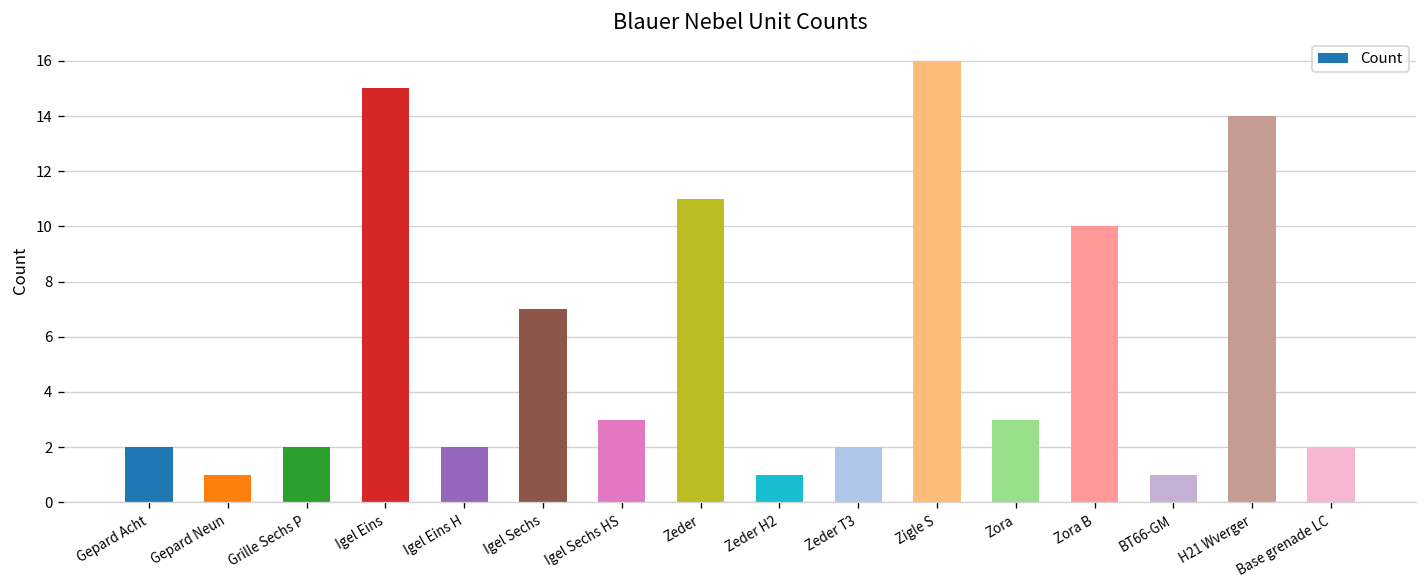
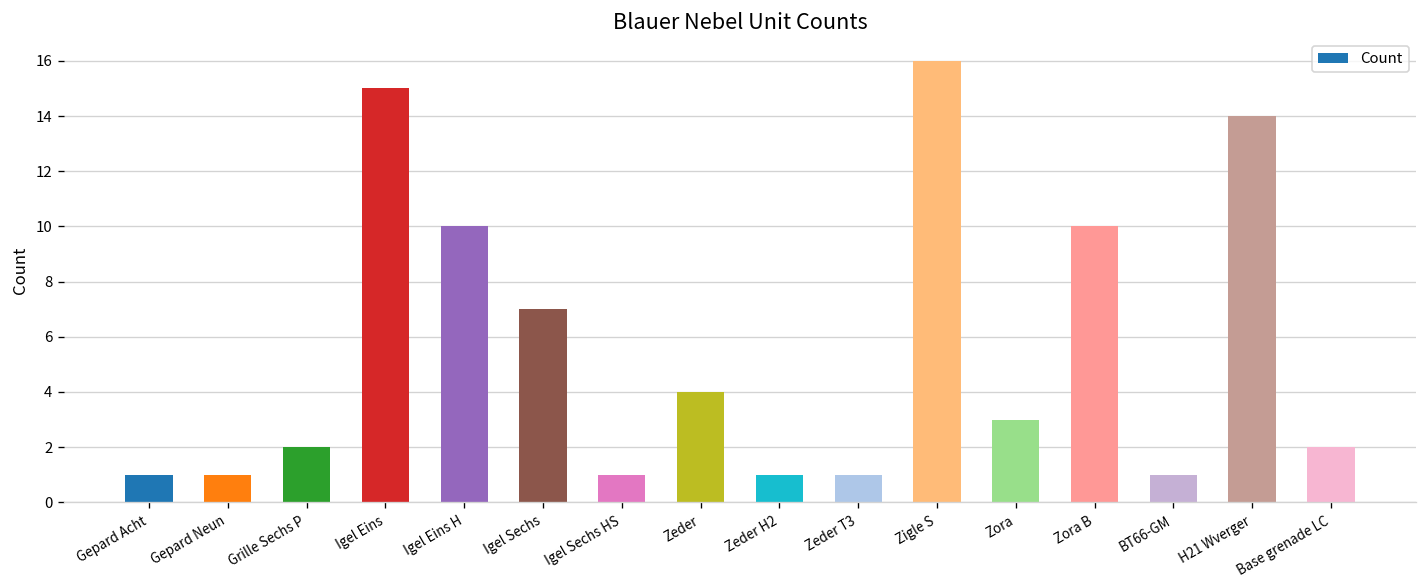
  {
-   "Gepard Acht": 2,
+   "Gepard Acht": 1,
    "Gepard Neun": 1,
    "Grille Sechs P": 2,
    "Igel Eins": 15,
-   "Igel Eins H": 2,
+   "Igel Eins H": 10,
    "Igel Sechs": 7,
-   "Igel Sechs HS": 3,
-   "Zeder": 11,
+   "Igel Sechs HS": 1,
+   "Zeder": 4,
    "Zeder H2": 1,
-   "Zeder T3": 2,
+   "Zeder T3": 1,
    "Zigle S": 16,
    "Zora": 3,
    "Zora B": 10,
    "BT66-GM": 1,
    "H21 Wverger": 14,
    "Base grenade LC": 2
  }
